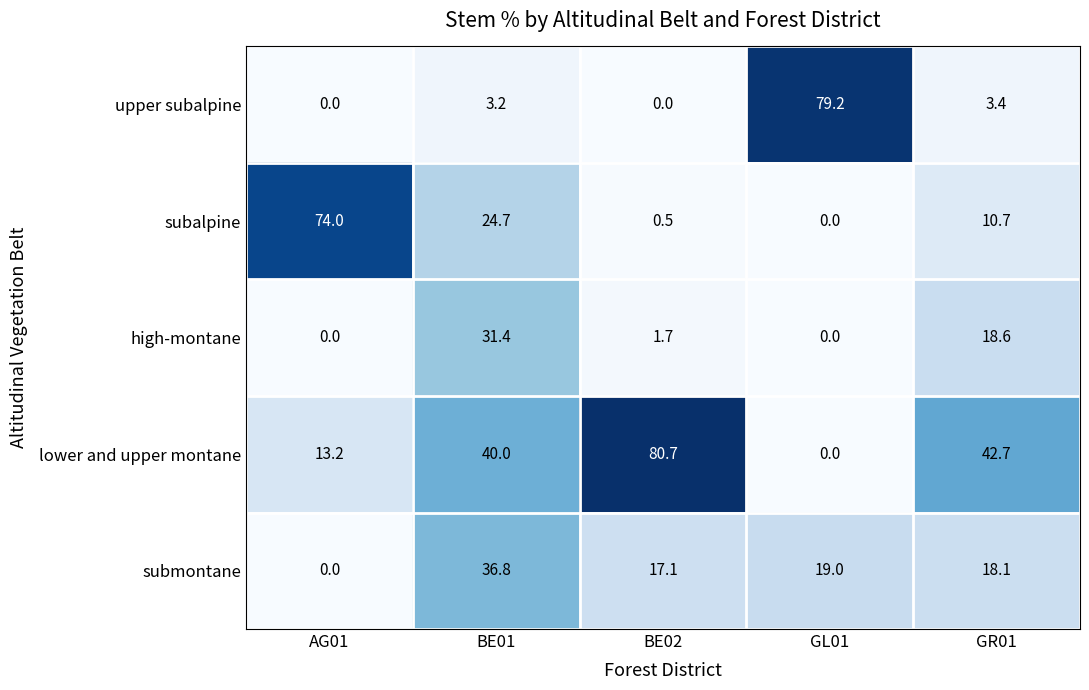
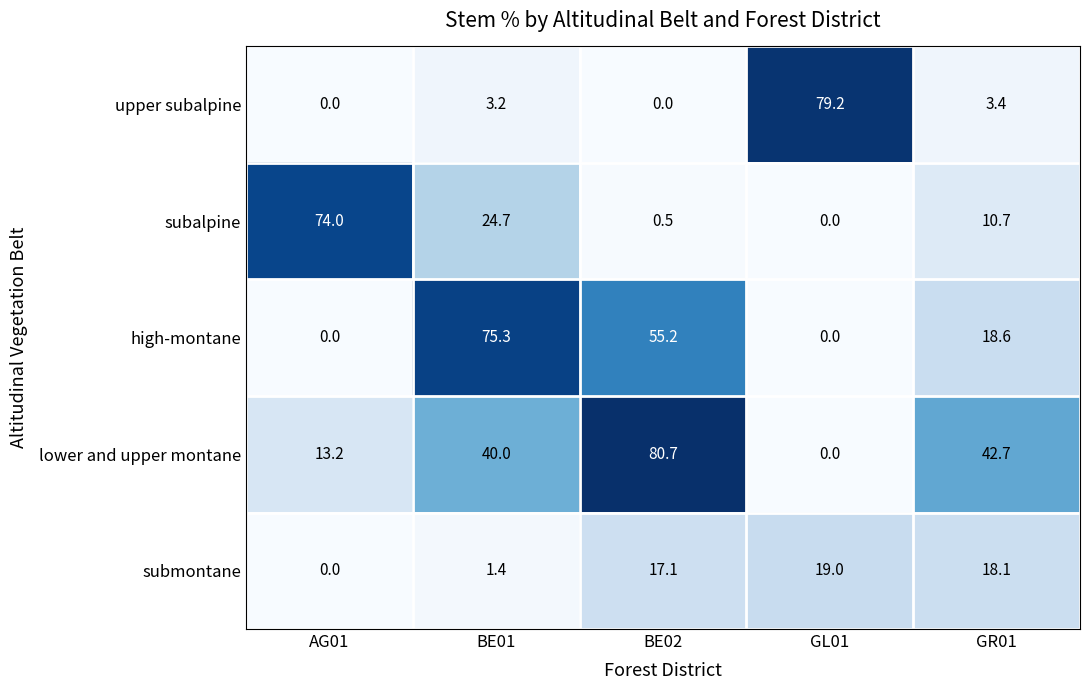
  {
    "upper subalpine": {
      "AG01": 0.0,
      "BE01": 3.2,
      "BE02": 0.0,
      "GL01": 79.2,
      "GR01": 3.4
    },
    "subalpine": {
      "AG01": 74.0,
      "BE01": 24.7,
      "BE02": 0.5,
      "GL01": 0.0,
      "GR01": 10.7
    },
    "high-montane": {
      "AG01": 0.0,
-     "BE01": 31.4,
-     "BE02": 1.7,
+     "BE01": 75.3,
+     "BE02": 55.2,
      "GL01": 0.0,
      "GR01": 18.6
    },
    "lower and upper montane": {
      "AG01": 13.2,
      "BE01": 40.0,
      "BE02": 80.7,
      "GL01": 0.0,
      "GR01": 42.7
    },
    "submontane": {
      "AG01": 0.0,
-     "BE01": 36.8,
+     "BE01": 1.4,
      "BE02": 17.1,
      "GL01": 19.0,
      "GR01": 18.1
    }
  }
